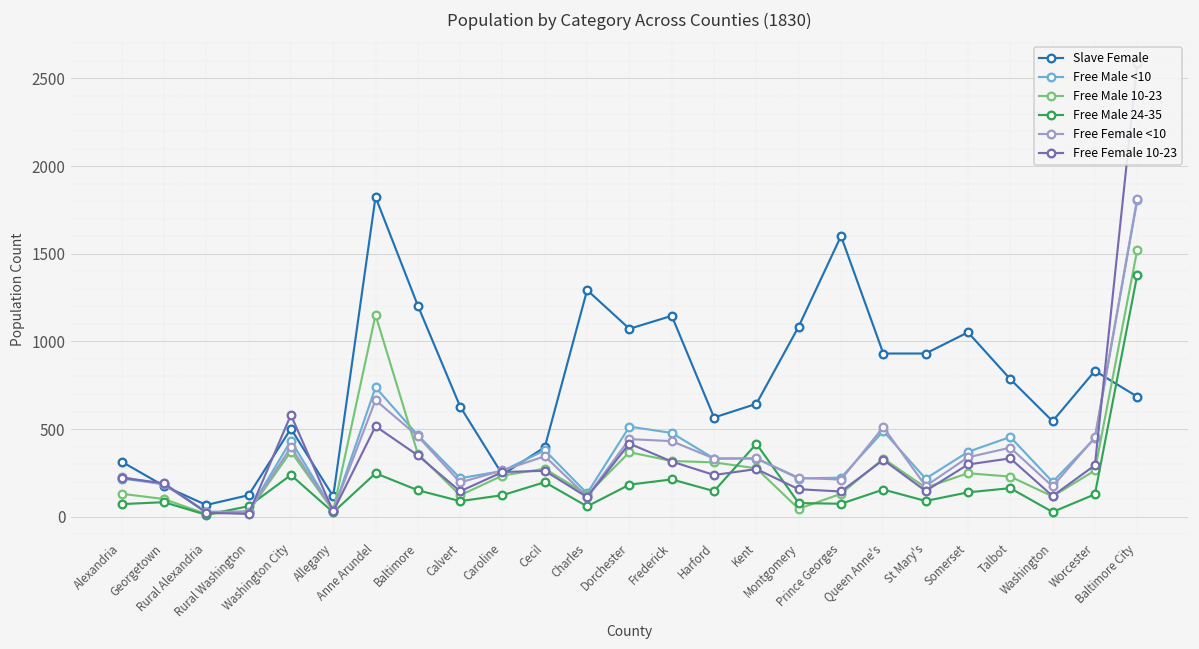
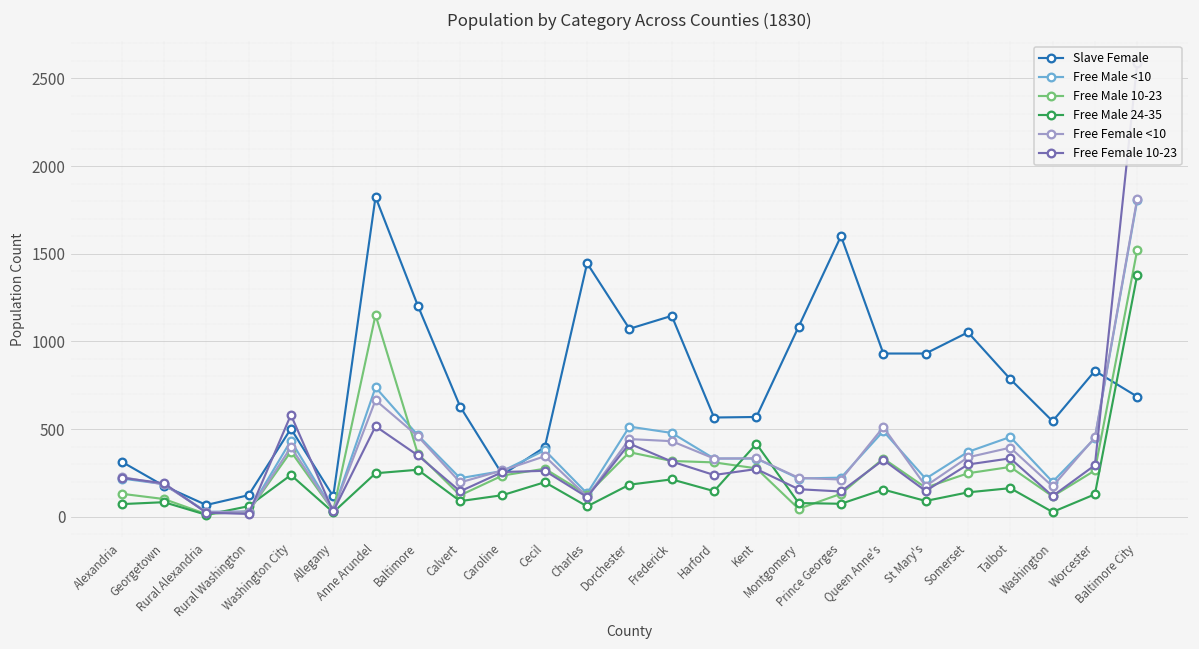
  {
    "Slave Female": {
      "Alexandria": 310,
      "Rural Alexandria": 70,
      "Rural Washington": 120,
      "Washington City": 500,
      "Allegany": 120,
      "Anne Arundel": 1820,
      "Baltimore": 1200,
      "Calvert": 630,
      "Cecil": 400,
-     "Charles": 1290,
+     "Charles": 1450,
      "Dorchester": 1070,
      "Frederick": 1150,
      "Harford": 570,
-     "Kent": 640,
+     "Kent": 570,
      "Montgomery": 1090,
      "Prince Georges": 1600,
      "Queen Anne's": 930,
      "St Mary's": 930,
      "Somerset": 1050,
      "Talbot": 790,
      "Washington": 550,
      "Worcester": 830,
      "Baltimore City": 690
    },
    "Free Male 10-23": {
      "Alexandria": 130,
      "Georgetown": 100,
      "Washington City": 370,
      "Anne Arundel": 1150,
      "Calvert": 120,
      "Dorchester": 370,
      "Harford": 310,
      "Montgomery": 50,
      "Somerset": 250,
-     "Talbot": 230,
+     "Talbot": 280,
      "Worcester": 260,
      "Baltimore City": 1520
    },
    "Free Male 24-35": {
      "Alexandria": 70,
      "Georgetown": 80,
      "Rural Washington": 60,
      "Washington City": 240,
      "Anne Arundel": 250,
-     "Baltimore": 150,
+     "Baltimore": 270,
      "Calvert": 90,
      "Caroline": 120,
      "Cecil": 200,
      "Charles": 60,
      "Dorchester": 180,
      "Frederick": 210,
      "Harford": 150,
      "Kent": 420,
      "Montgomery": 80,
      "Prince Georges": 70,
      "Queen Anne's": 160,
      "St Mary's": 90,
      "Somerset": 140,
      "Talbot": 160,
      "Washington": 30,
      "Worcester": 130,
      "Baltimore City": 1380
    },
    "Free Female 10-23": {
      "Washington City": 580,
      "Anne Arundel": 520,
      "Calvert": 150,
      "Dorchester": 420,
      "Harford": 240,
      "Montgomery": 160,
      "St Mary's": 150,
      "Somerset": 300,
      "Talbot": 330,
      "Worcester": 290
    }
  }
